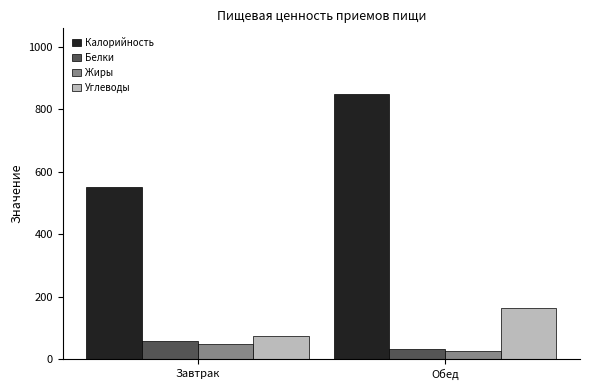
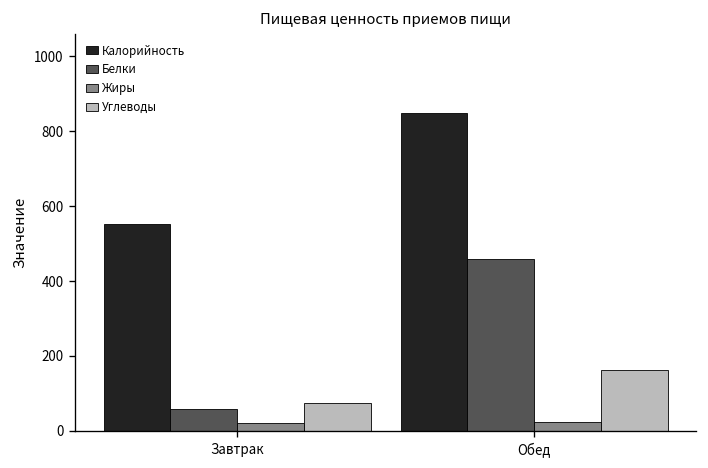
  {
    "Калорийность": {
      "Завтрак": 550,
      "Обед": 850
    },
    "Белки": {
      "Завтрак": 60,
-     "Обед": 30
+     "Обед": 460
    },
    "Жиры": {
-     "Завтрак": 50,
+     "Завтрак": 20,
      "Обед": 20
    },
    "Углеводы": {
      "Завтрак": 70,
      "Обед": 160
    }
  }
